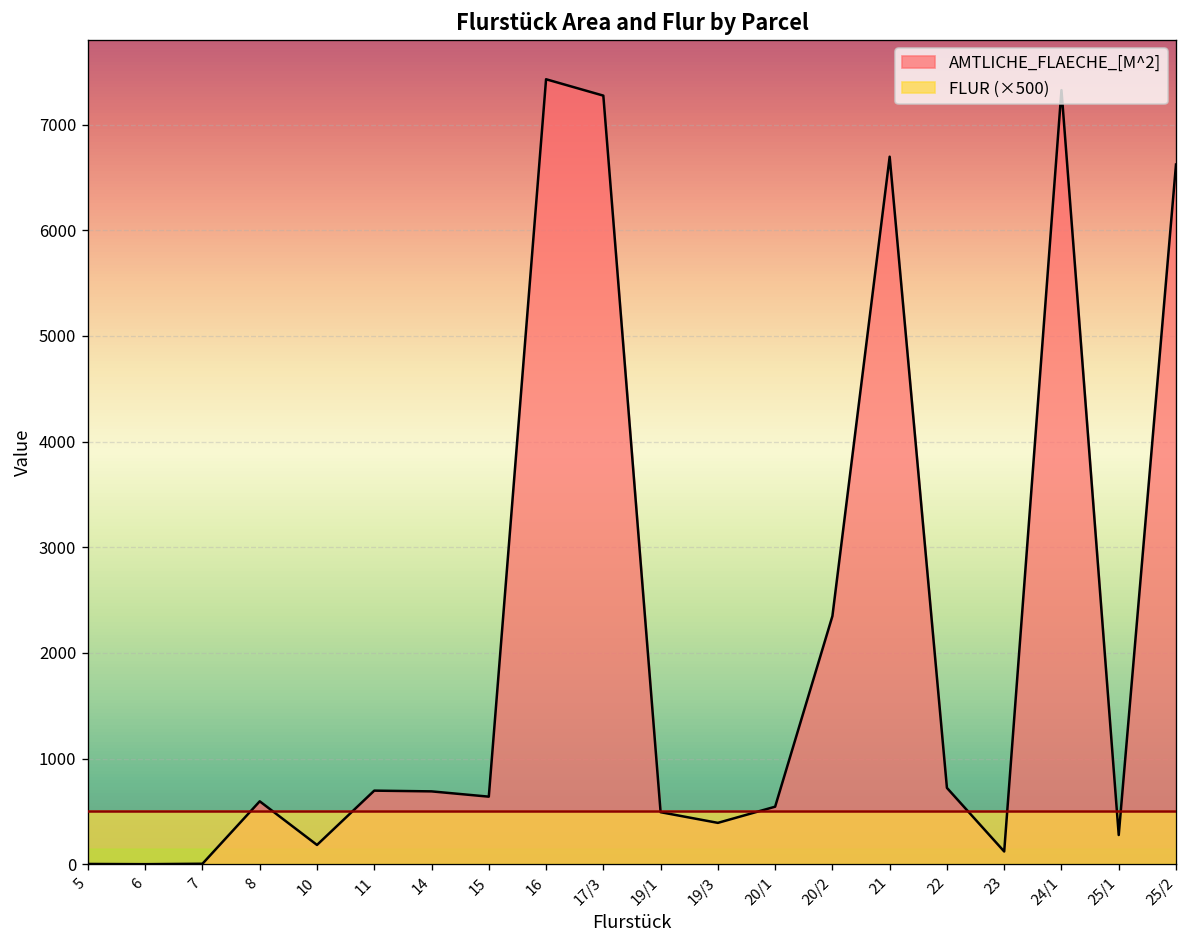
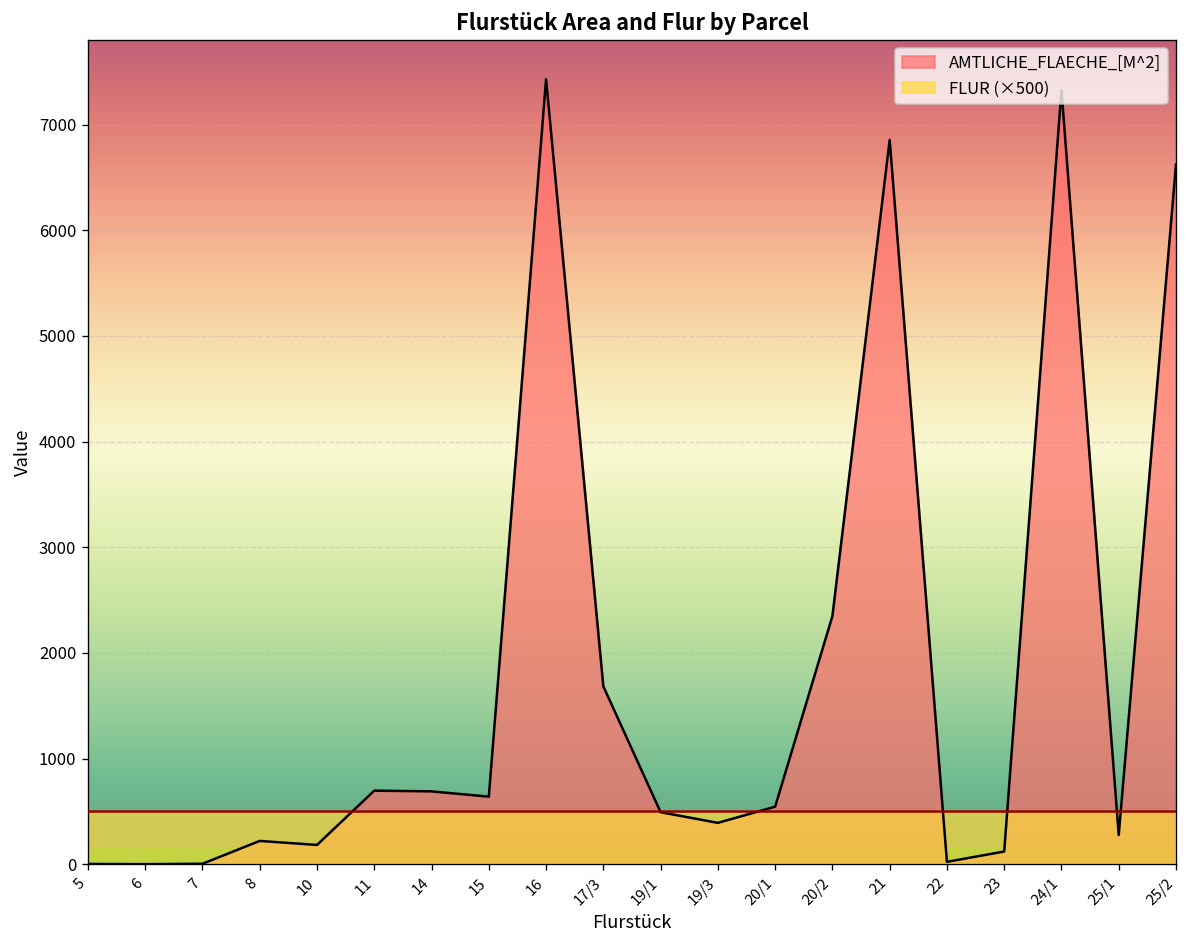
  {
    "AMTLICHE_FLAECHE_[M^2]": {
      "5": 0,
      "6": 0,
      "7": 0,
-     "8": 600,
+     "8": 200,
      "10": 200,
      "11": 700,
      "14": 700,
      "15": 600,
      "16": 7400,
-     "17/3": 7300,
+     "17/3": 1700,
      "19/3": 400,
      "20/1": 500,
      "20/2": 2300,
-     "21": 6700,
-     "22": 700,
+     "21": 6900,
+     "22": 0,
      "23": 100,
      "25/1": 300,
      "25/2": 6600
    },
    "FLUR (×500)": {
      "5": 500,
      "6": 500,
      "7": 500,
      "8": 500,
      "10": 500,
      "11": 500,
      "14": 500,
      "15": 500,
      "16": 500,
      "17/3": 500,
      "19/3": 500,
      "20/1": 500,
      "20/2": 500,
      "21": 500,
      "22": 500,
      "23": 500,
      "24/1": 500,
      "25/1": 500,
      "25/2": 500
    }
  }
